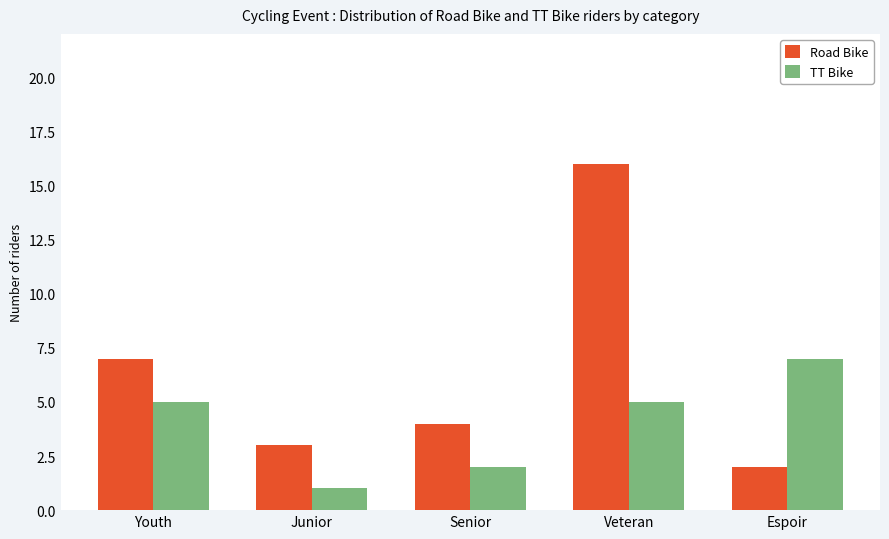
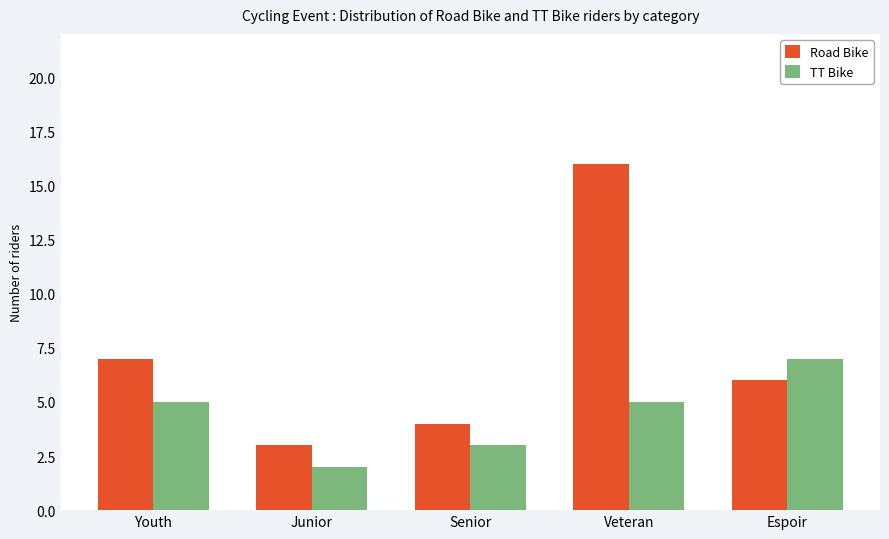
  {
    "Road Bike": {
      "Youth": 7,
      "Junior": 3,
      "Senior": 4,
      "Veteran": 16,
-     "Espoir": 2
+     "Espoir": 6
    },
    "TT Bike": {
      "Youth": 5,
-     "Junior": 1,
-     "Senior": 2,
+     "Junior": 2,
+     "Senior": 3,
      "Veteran": 5,
      "Espoir": 7
    }
  }
